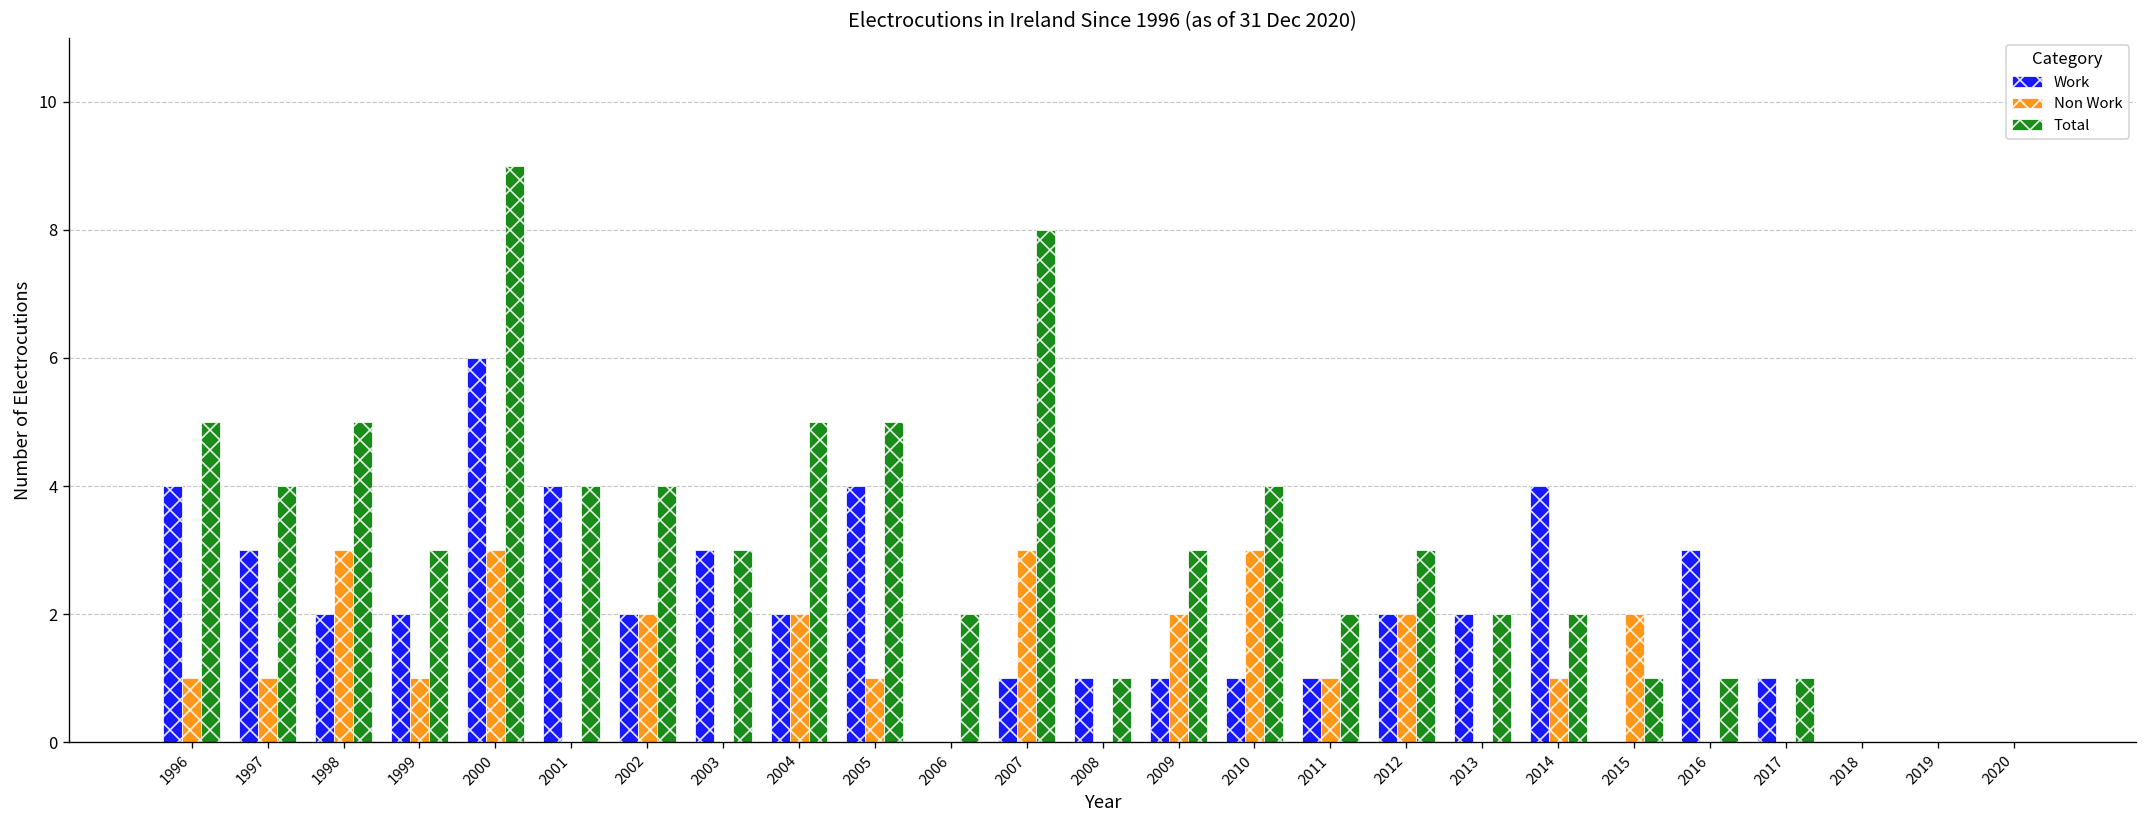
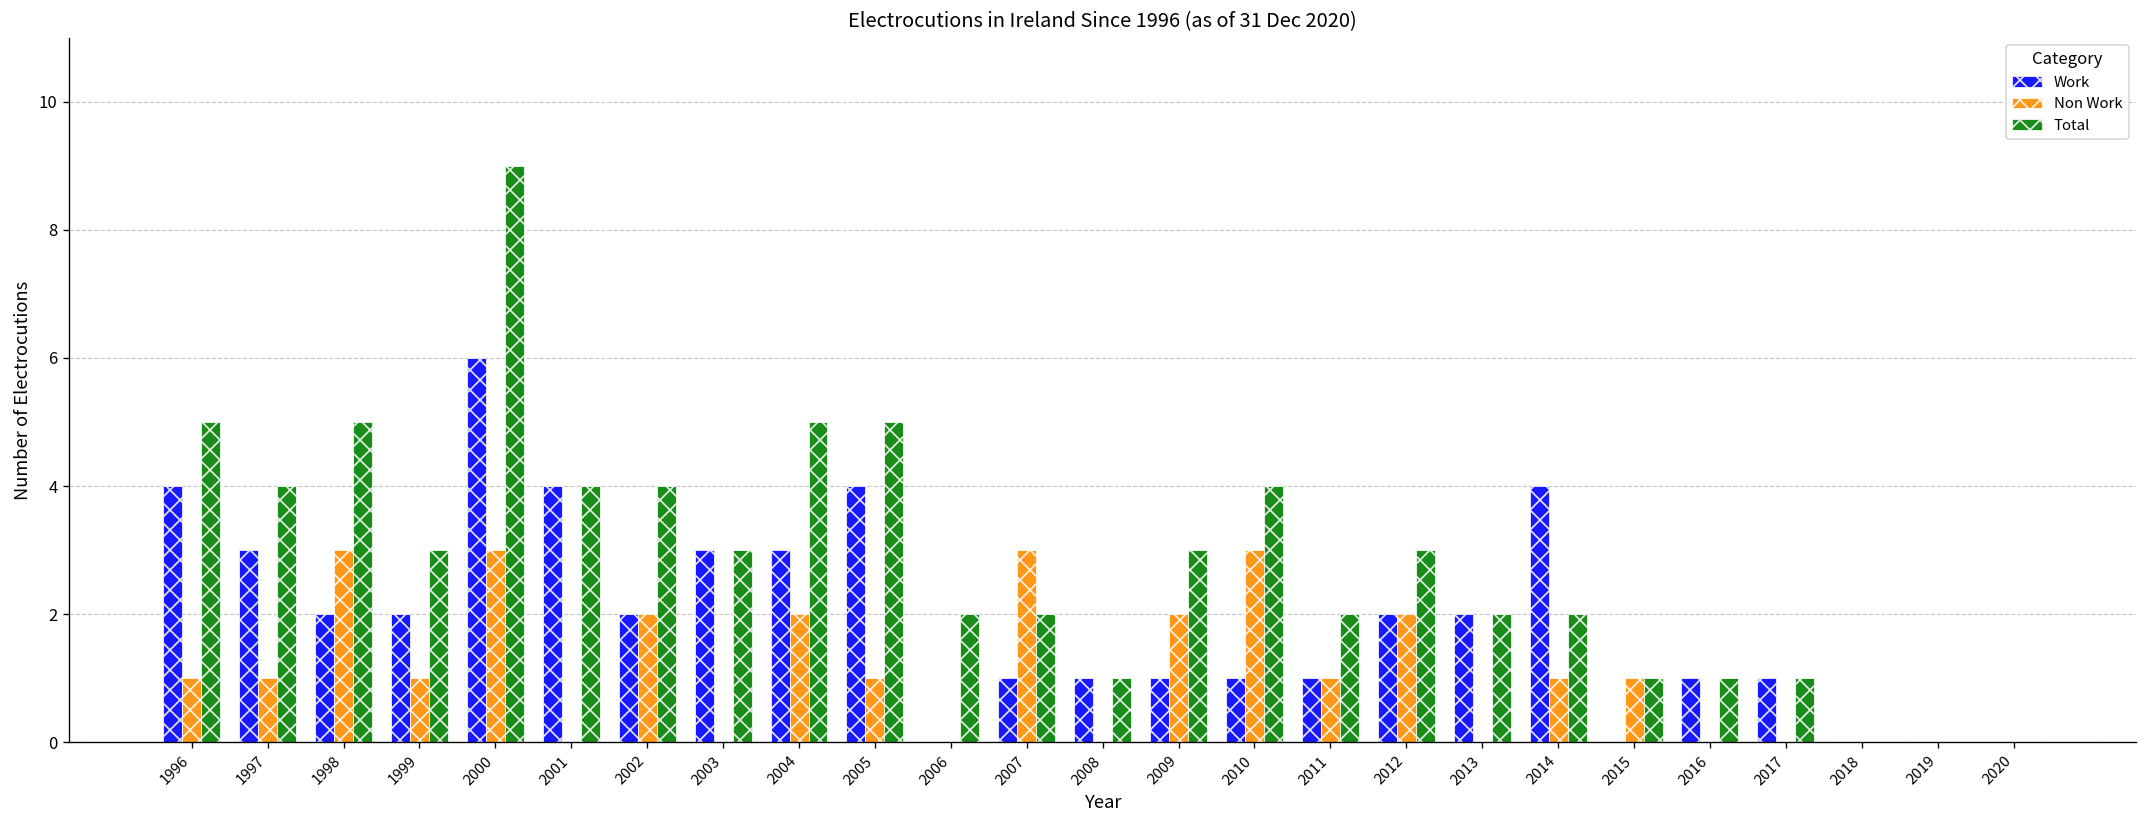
  {
    "Work": {
      "1996": 4,
      "1997": 3,
      "1998": 2,
      "1999": 2,
      "2000": 6,
      "2001": 4,
      "2002": 2,
      "2003": 3,
-     "2004": 2,
+     "2004": 3,
      "2005": 4,
      "2006": 0,
      "2007": 1,
      "2008": 1,
      "2009": 1,
      "2010": 1,
      "2011": 1,
      "2012": 2,
      "2013": 2,
      "2014": 4,
      "2015": 0,
-     "2016": 3,
+     "2016": 1,
      "2017": 1,
      "2018": 0,
      "2019": 0,
      "2020": 0
    },
    "Non Work": {
      "1996": 1,
      "1997": 1,
      "1998": 3,
      "1999": 1,
      "2000": 3,
      "2001": 0,
      "2002": 2,
      "2003": 0,
      "2004": 2,
      "2005": 1,
      "2006": 0,
      "2007": 3,
      "2008": 0,
      "2009": 2,
      "2010": 3,
      "2011": 1,
      "2012": 2,
      "2013": 0,
      "2014": 1,
-     "2015": 2,
+     "2015": 1,
      "2016": 0,
      "2017": 0,
      "2018": 0,
      "2019": 0,
      "2020": 0
    },
    "Total": {
      "1996": 5,
      "1997": 4,
      "1998": 5,
      "1999": 3,
      "2000": 9,
      "2001": 4,
      "2002": 4,
      "2003": 3,
      "2004": 5,
      "2005": 5,
      "2006": 2,
-     "2007": 8,
+     "2007": 2,
      "2008": 1,
      "2009": 3,
      "2010": 4,
      "2011": 2,
      "2012": 3,
      "2013": 2,
      "2014": 2,
      "2015": 1,
      "2016": 1,
      "2017": 1,
      "2018": 0,
      "2019": 0,
      "2020": 0
    }
  }
